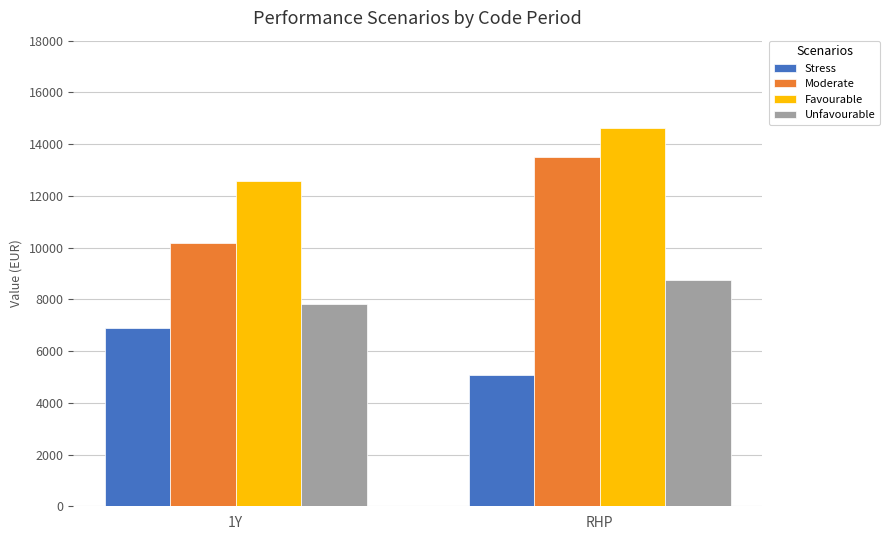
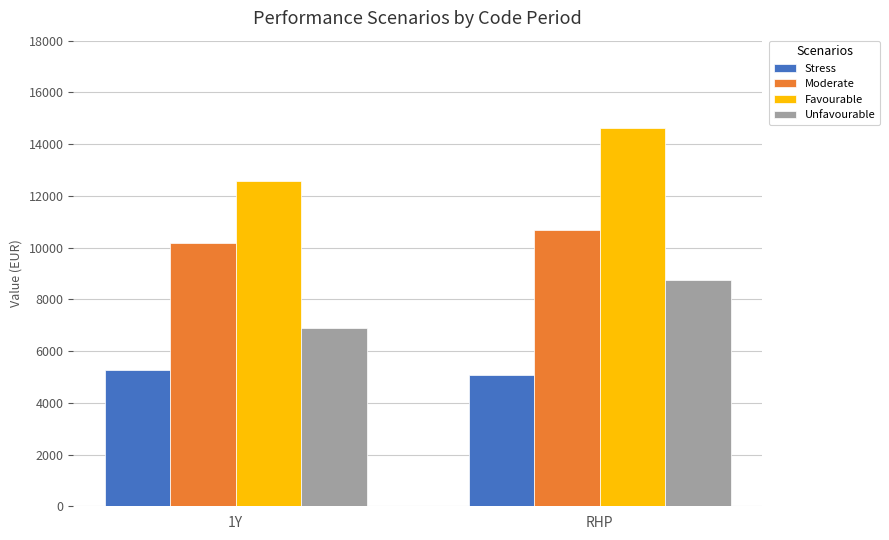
  {
    "Stress": {
-     "1Y": 6900,
+     "1Y": 5300,
      "RHP": 5100
    },
    "Moderate": {
      "1Y": 10200,
-     "RHP": 13500
+     "RHP": 10700
    },
    "Favourable": {
      "1Y": 12600,
      "RHP": 14600
    },
    "Unfavourable": {
-     "1Y": 7800,
+     "1Y": 6900,
      "RHP": 8800
    }
  }
